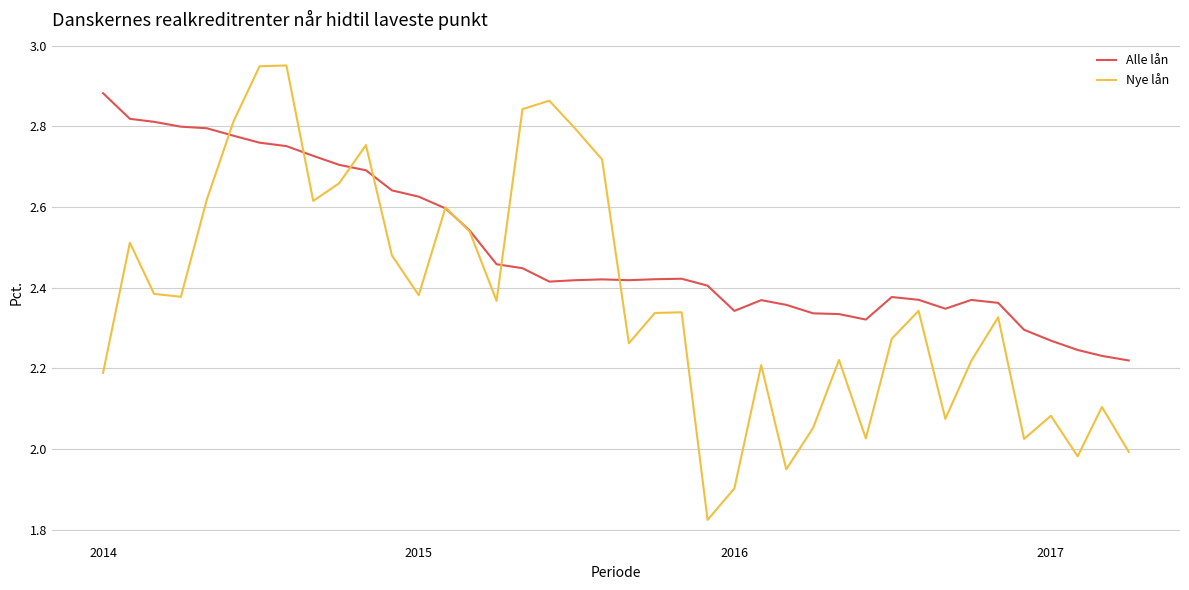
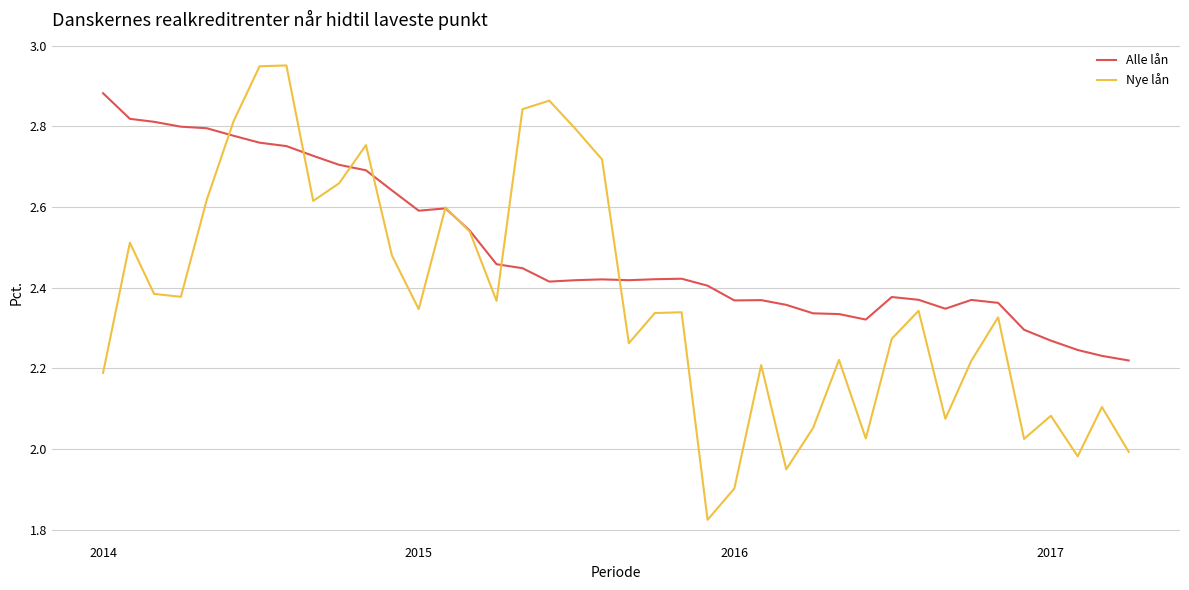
  {
    "Alle lån": {
      "2014": 2.88,
-     "2015": 2.63,
-     "2016": 2.34,
+     "2015": 2.59,
+     "2016": 2.37,
      "2017": 2.27
    },
    "Nye lån": {
      "2014": 2.19,
-     "2015": 2.38,
+     "2015": 2.35,
      "2016": 1.90,
      "2017": 2.08
    }
  }
